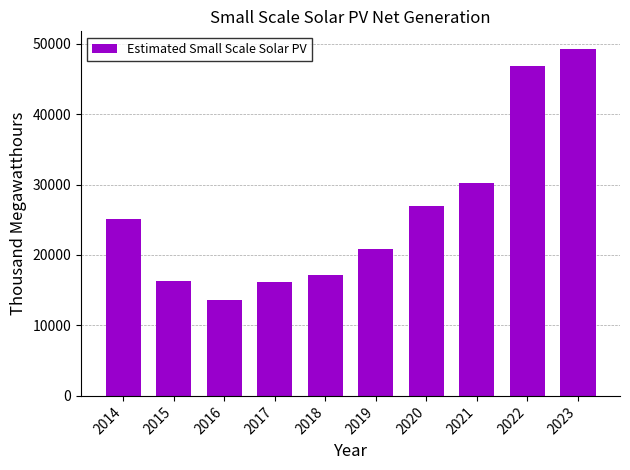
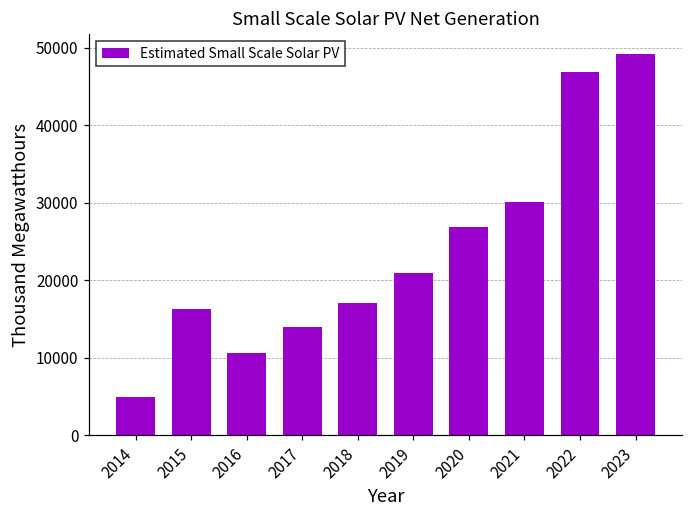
  {
-   "2014": 25000,
+   "2014": 5000,
    "2015": 16000,
-   "2016": 14000,
-   "2017": 16000,
+   "2016": 11000,
+   "2017": 14000,
    "2018": 17000,
    "2019": 21000,
    "2020": 27000,
    "2021": 30000,
    "2022": 47000,
    "2023": 49000
  }
